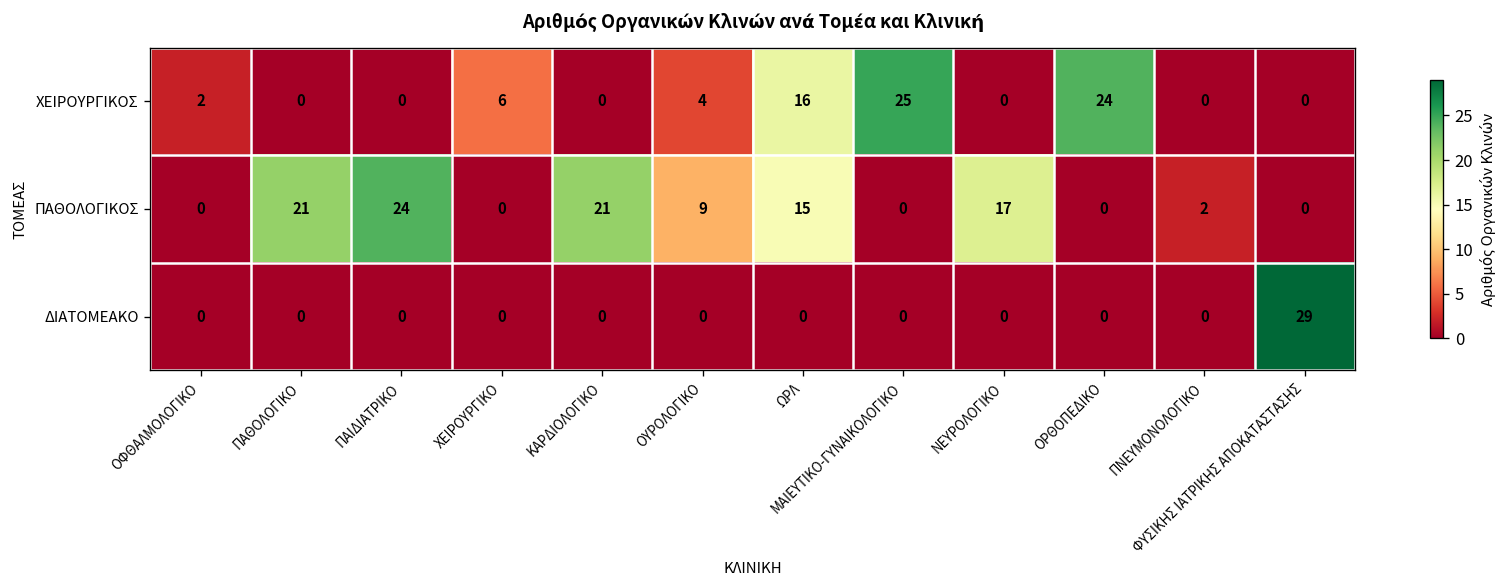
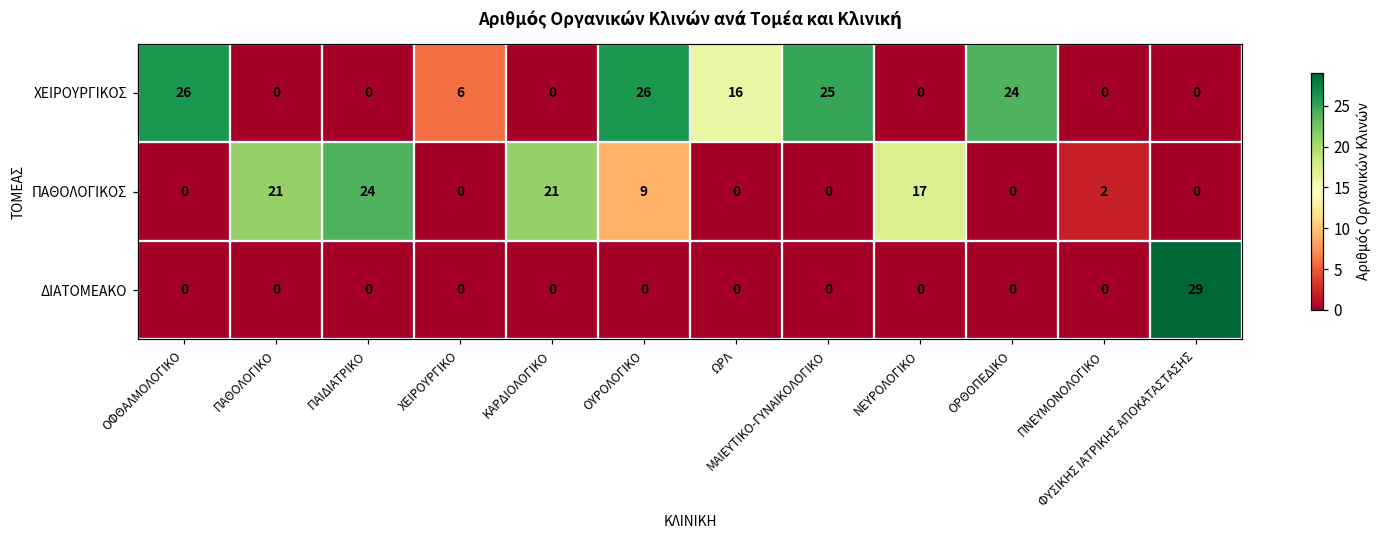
  {
    "ΧΕΙΡΟΥΡΓΙΚΟΣ": {
-     "ΟΦΘΑΛΜΟΛΟΓΙΚΟ": 2,
+     "ΟΦΘΑΛΜΟΛΟΓΙΚΟ": 26,
      "ΠΑΘΟΛΟΓΙΚΟ": 0,
      "ΠΑΙΔΙΑΤΡΙΚΟ": 0,
      "ΧΕΙΡΟΥΡΓΙΚΟ": 6,
      "ΚΑΡΔΙΟΛΟΓΙΚΟ": 0,
-     "ΟΥΡΟΛΟΓΙΚΟ": 4,
+     "ΟΥΡΟΛΟΓΙΚΟ": 26,
      "ΩΡΛ": 16,
      "ΜΑΙΕΥΤΙΚΟ-ΓΥΝΑΙΚΟΛΟΓΙΚΟ": 25,
      "ΝΕΥΡΟΛΟΓΙΚΟ": 0,
      "ΟΡΘΟΠΕΔΙΚΟ": 24,
      "ΠΝΕΥΜΟΝΟΛΟΓΙΚΟ": 0,
      "ΦΥΣΙΚΗΣ ΙΑΤΡΙΚΗΣ ΑΠΟΚΑΤΑΣΤΑΣΗΣ": 0
    },
    "ΠΑΘΟΛΟΓΙΚΟΣ": {
      "ΟΦΘΑΛΜΟΛΟΓΙΚΟ": 0,
      "ΠΑΘΟΛΟΓΙΚΟ": 21,
      "ΠΑΙΔΙΑΤΡΙΚΟ": 24,
      "ΧΕΙΡΟΥΡΓΙΚΟ": 0,
      "ΚΑΡΔΙΟΛΟΓΙΚΟ": 21,
      "ΟΥΡΟΛΟΓΙΚΟ": 9,
-     "ΩΡΛ": 15,
+     "ΩΡΛ": 0,
      "ΜΑΙΕΥΤΙΚΟ-ΓΥΝΑΙΚΟΛΟΓΙΚΟ": 0,
      "ΝΕΥΡΟΛΟΓΙΚΟ": 17,
      "ΟΡΘΟΠΕΔΙΚΟ": 0,
      "ΠΝΕΥΜΟΝΟΛΟΓΙΚΟ": 2,
      "ΦΥΣΙΚΗΣ ΙΑΤΡΙΚΗΣ ΑΠΟΚΑΤΑΣΤΑΣΗΣ": 0
    },
    "ΔΙΑΤΟΜΕΑΚΟ": {
      "ΟΦΘΑΛΜΟΛΟΓΙΚΟ": 0,
      "ΠΑΘΟΛΟΓΙΚΟ": 0,
      "ΠΑΙΔΙΑΤΡΙΚΟ": 0,
      "ΧΕΙΡΟΥΡΓΙΚΟ": 0,
      "ΚΑΡΔΙΟΛΟΓΙΚΟ": 0,
      "ΟΥΡΟΛΟΓΙΚΟ": 0,
      "ΩΡΛ": 0,
      "ΜΑΙΕΥΤΙΚΟ-ΓΥΝΑΙΚΟΛΟΓΙΚΟ": 0,
      "ΝΕΥΡΟΛΟΓΙΚΟ": 0,
      "ΟΡΘΟΠΕΔΙΚΟ": 0,
      "ΠΝΕΥΜΟΝΟΛΟΓΙΚΟ": 0,
      "ΦΥΣΙΚΗΣ ΙΑΤΡΙΚΗΣ ΑΠΟΚΑΤΑΣΤΑΣΗΣ": 29
    }
  }
